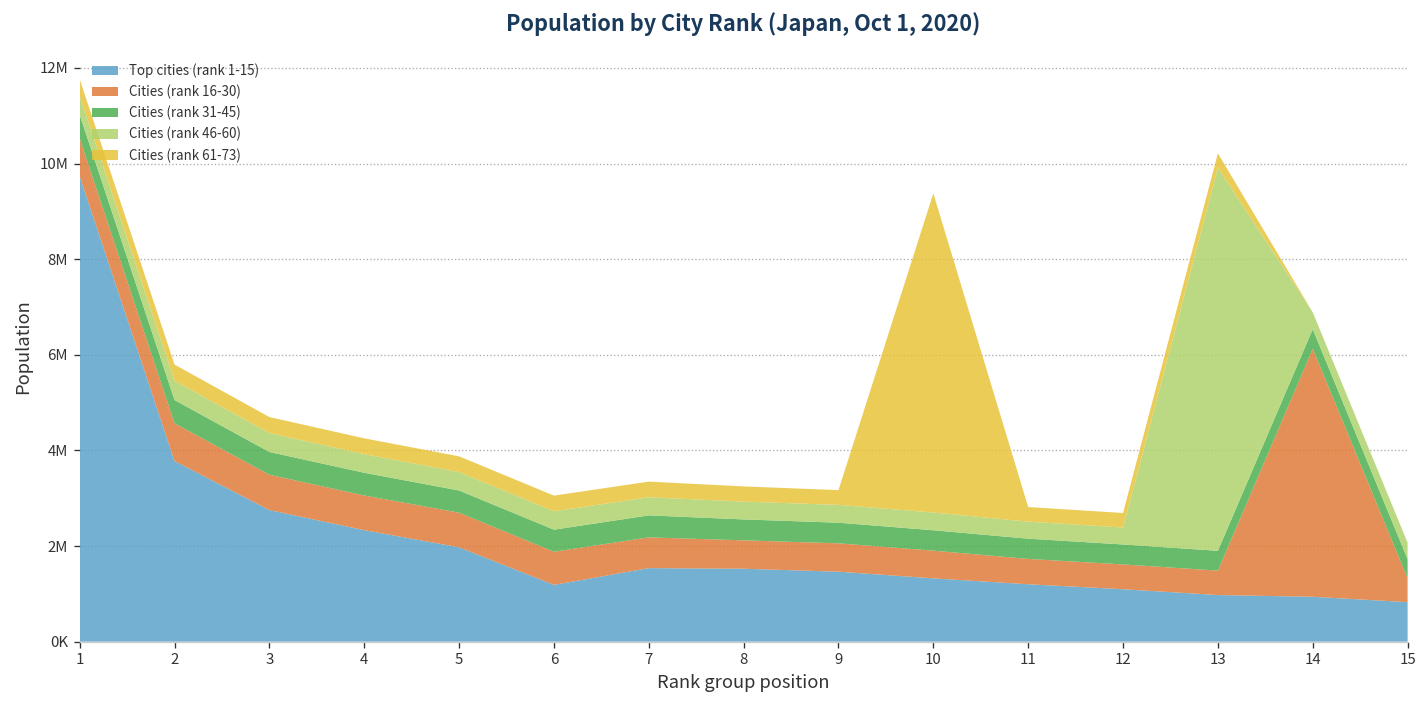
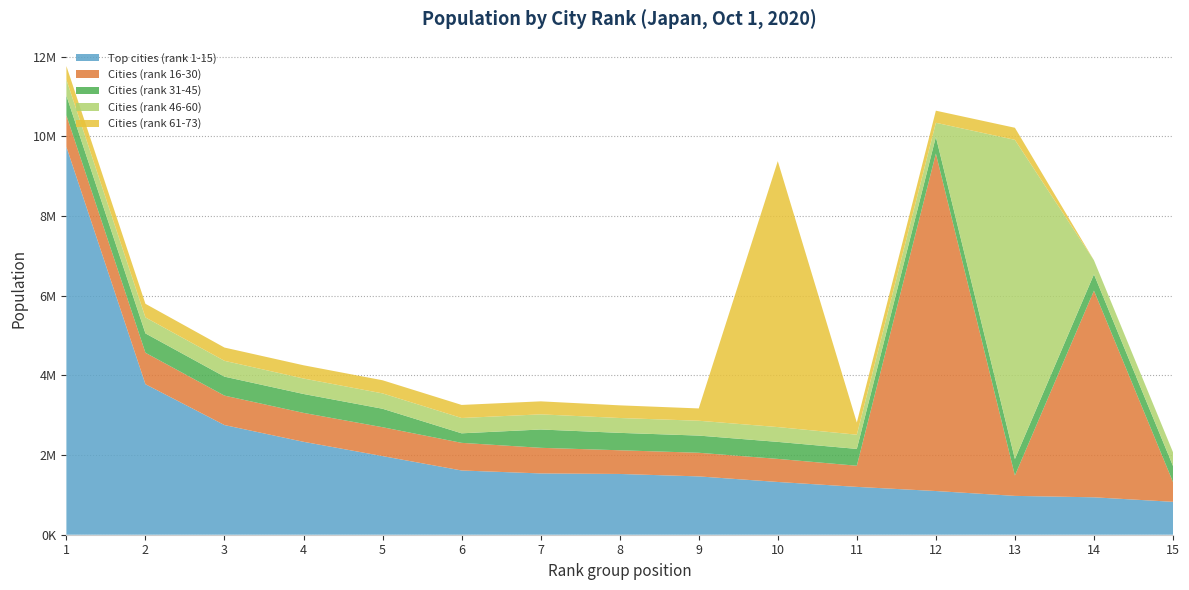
  {
    "Top cities (rank 1-15)": {
      "1": 9700000,
      "2": 3800000,
      "3": 2800000,
      "4": 2300000,
      "5": 2000000,
-     "6": 1200000,
+     "6": 1600000,
      "7": 1500000,
      "8": 1500000,
      "9": 1500000,
      "10": 1300000,
      "11": 1200000,
      "12": 1100000,
      "13": 1000000,
      "14": 900000,
      "15": 800000
    },
    "Cities (rank 16-30)": {
      "1": 800000,
      "2": 800000,
      "3": 700000,
      "4": 700000,
      "5": 700000,
      "6": 700000,
      "7": 600000,
      "8": 600000,
      "9": 600000,
      "10": 600000,
      "11": 500000,
-     "12": 500000,
+     "12": 8500000,
      "13": 500000,
      "14": 5200000,
      "15": 500000
    },
    "Cities (rank 31-45)": {
      "1": 500000,
      "2": 500000,
      "3": 500000,
      "4": 500000,
      "5": 500000,
-     "6": 500000,
+     "6": 200000,
      "7": 500000,
      "8": 400000,
      "9": 400000,
      "10": 400000,
      "11": 400000,
      "12": 400000,
      "13": 400000,
      "14": 400000,
      "15": 400000
    },
    "Cities (rank 46-60)": {
      "1": 400000,
      "2": 400000,
      "3": 400000,
      "4": 400000,
      "5": 400000,
      "6": 400000,
      "7": 400000,
      "8": 400000,
      "9": 400000,
      "10": 400000,
      "11": 400000,
      "12": 400000,
      "13": 8000000
    },
    "Cities (rank 61-73)": {
      "1": 300000,
      "2": 300000,
      "3": 300000,
      "4": 300000,
      "5": 300000,
      "6": 300000,
      "7": 300000,
      "8": 300000,
      "9": 300000,
      "10": 6700000,
      "11": 300000,
      "12": 300000,
      "13": 300000
    }
  }
